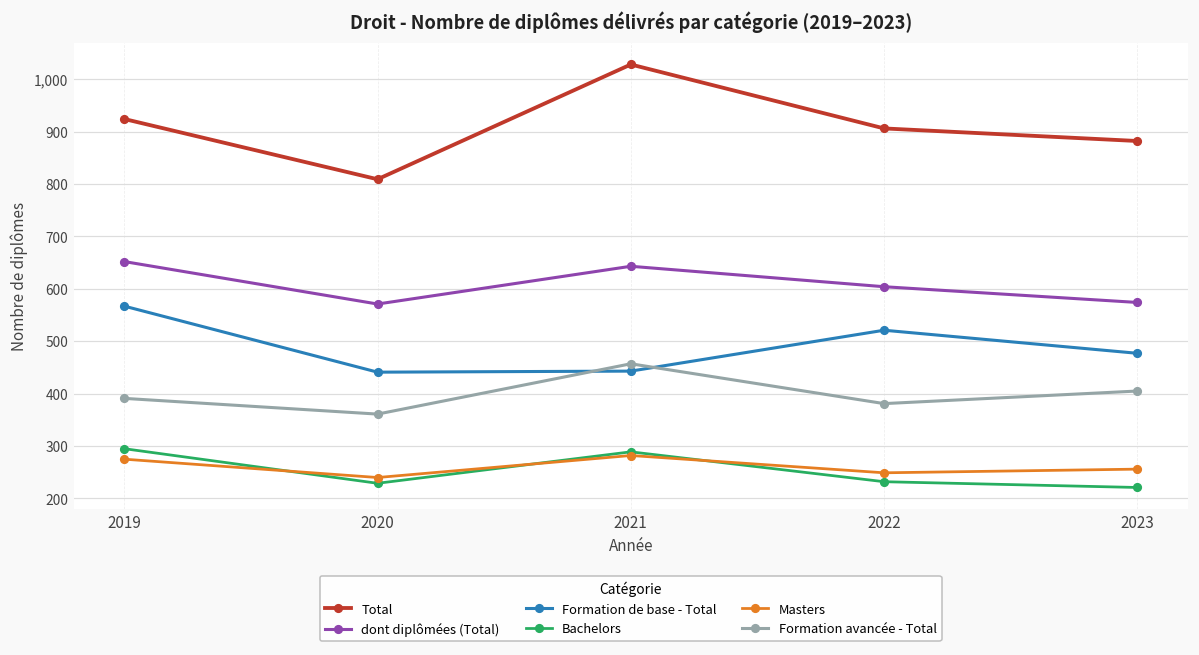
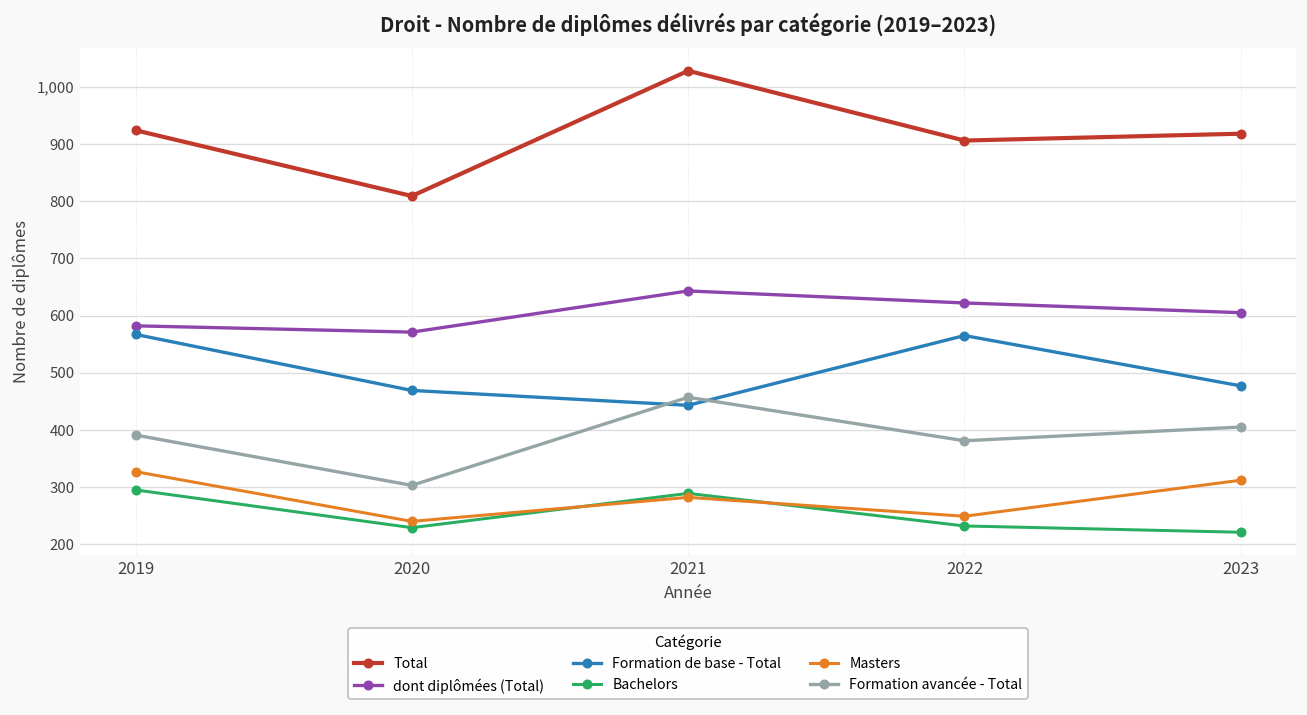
  {
    "Total": {
      "2019": "920",
      "2020": "810",
      "2021": "1,030",
      "2022": "910",
-     "2023": "880"
+     "2023": "920"
    },
    "dont diplômées (Total)": {
-     "2019": "650",
+     "2019": "580",
      "2020": "570",
      "2021": "640",
-     "2022": "600",
-     "2023": "570"
+     "2022": "620",
+     "2023": "610"
    },
    "Formation de base - Total": {
      "2019": "570",
-     "2020": "440",
+     "2020": "470",
      "2021": "440",
-     "2022": "520",
+     "2022": "570",
      "2023": "480"
    },
    "Bachelors": {
      "2019": "300",
      "2020": "230",
      "2021": "290",
      "2022": "230",
      "2023": "220"
    },
    "Masters": {
-     "2019": "280",
+     "2019": "330",
      "2020": "240",
      "2021": "280",
      "2022": "250",
-     "2023": "260"
+     "2023": "310"
    },
    "Formation avancée - Total": {
      "2019": "390",
-     "2020": "360",
+     "2020": "300",
      "2021": "460",
      "2022": "380",
      "2023": "410"
    }
  }
